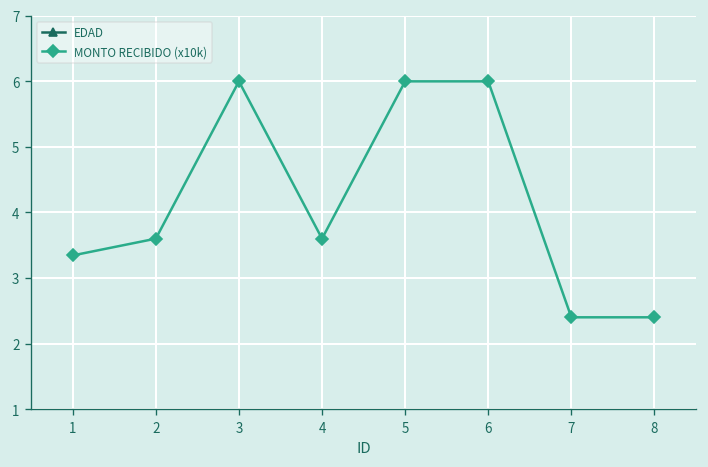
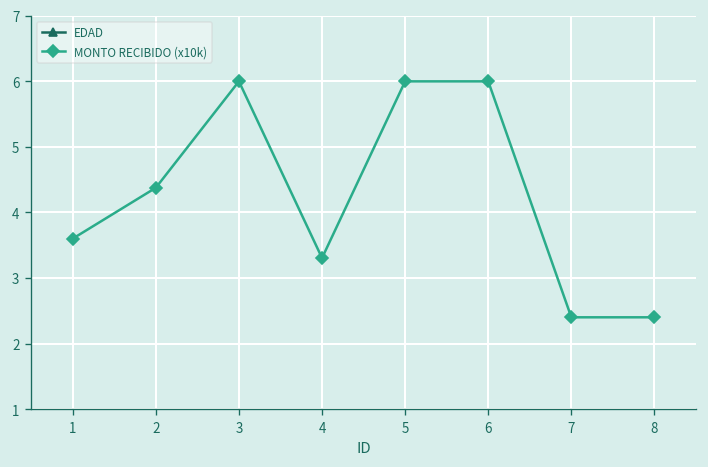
  {
    "MONTO RECIBIDO (x10k)": {
-     "1": 3.3,
-     "2": 3.6,
+     "1": 3.6,
+     "2": 4.4,
      "3": 6.0,
-     "4": 3.6,
+     "4": 3.3,
      "5": 6.0,
      "6": 6.0,
      "7": 2.4,
      "8": 2.4
    }
  }
